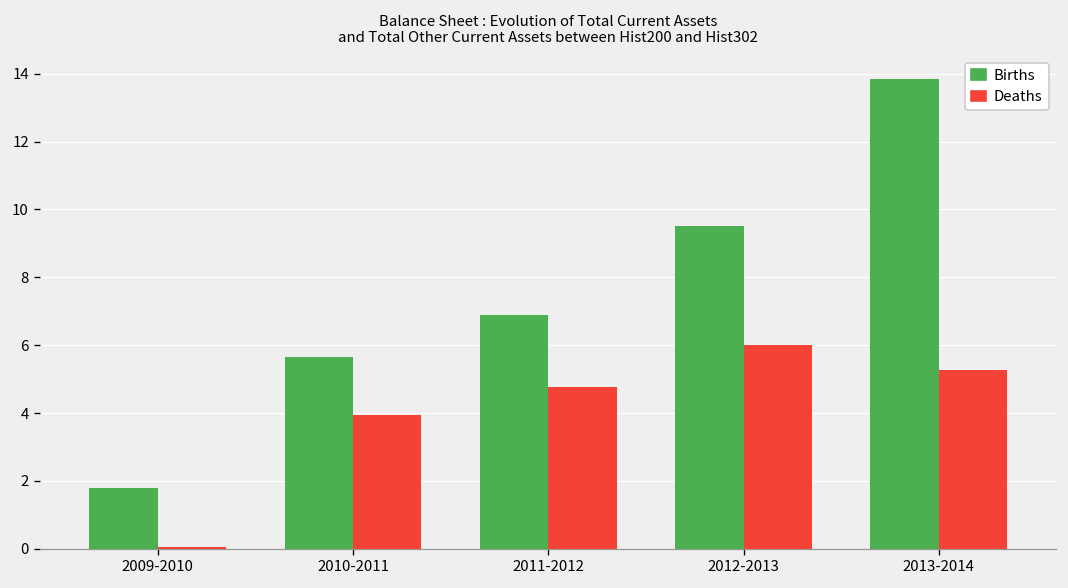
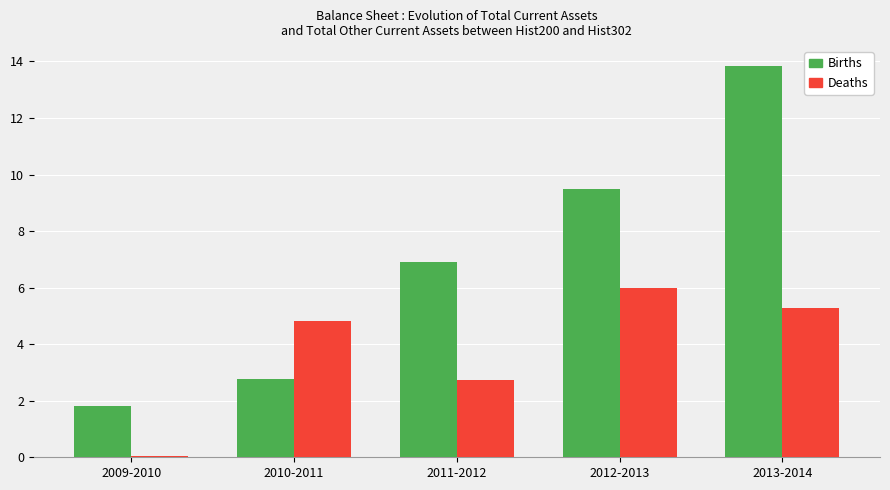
  {
    "Births": {
      "2009-2010": 1.8,
-     "2010-2011": 5.6,
+     "2010-2011": 2.8,
      "2011-2012": 6.9,
      "2012-2013": 9.5,
      "2013-2014": 13.9
    },
    "Deaths": {
-     "2010-2011": 3.9,
-     "2011-2012": 4.8,
+     "2010-2011": 4.8,
+     "2011-2012": 2.7,
      "2012-2013": 6.0,
      "2013-2014": 5.3
    }
  }
